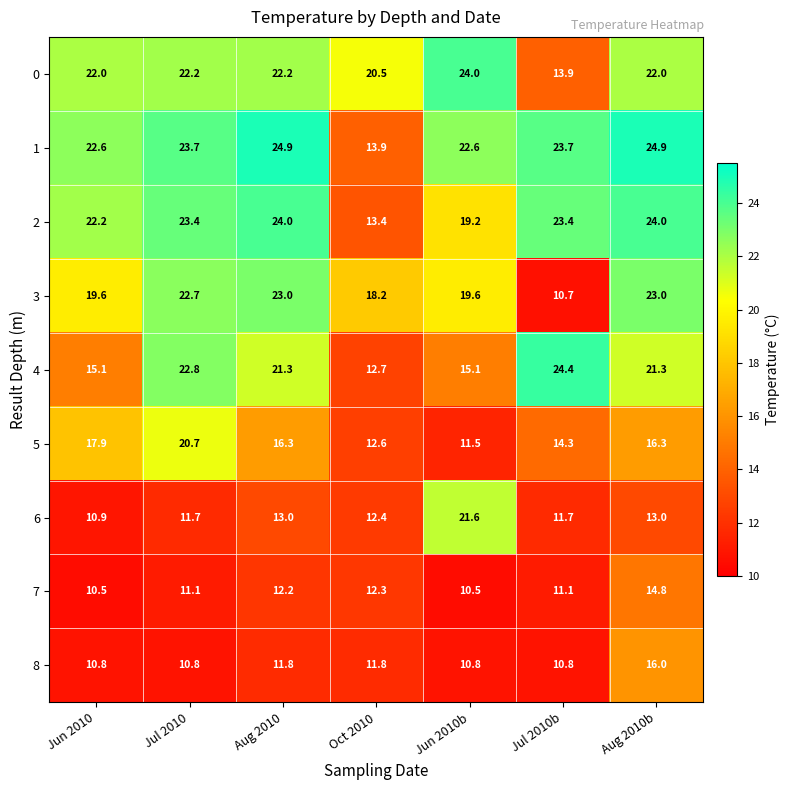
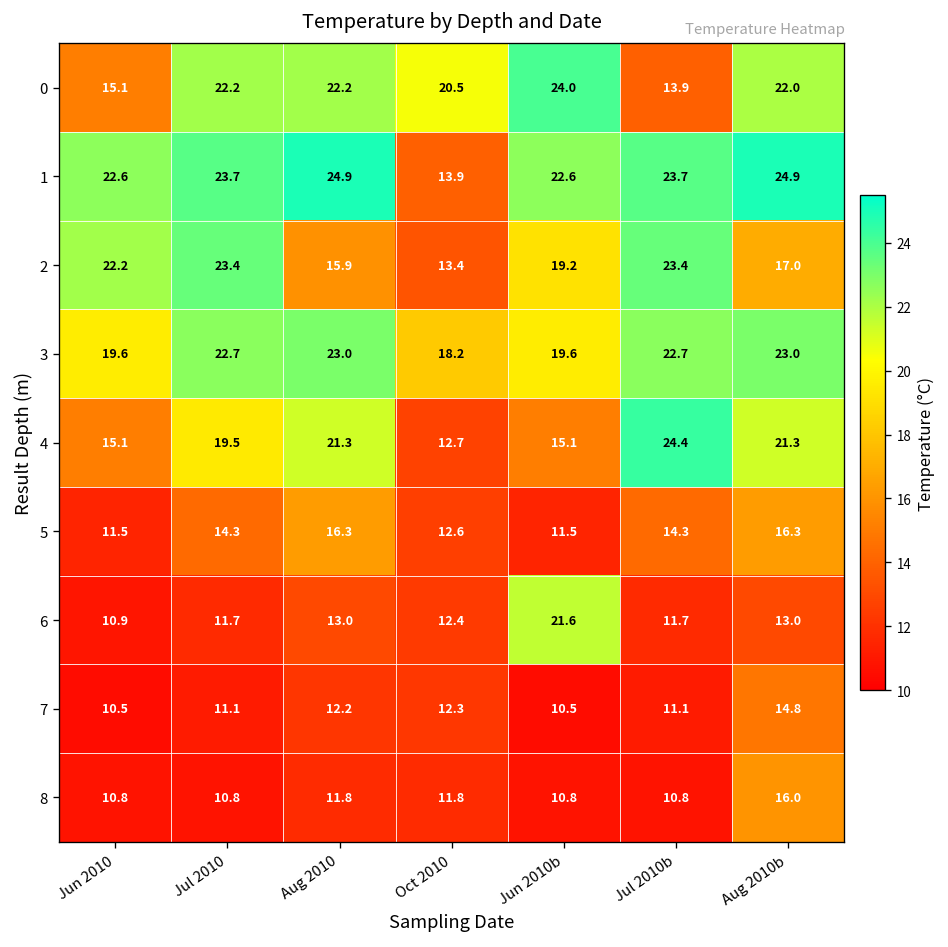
  {
    "0": {
-     "Jun 2010": 22.0,
+     "Jun 2010": 15.1,
      "Jul 2010": 22.2,
      "Aug 2010": 22.2,
      "Oct 2010": 20.5,
      "Jun 2010b": 24.0,
      "Jul 2010b": 13.9,
      "Aug 2010b": 22.0
    },
    "1": {
      "Jun 2010": 22.6,
      "Jul 2010": 23.7,
      "Aug 2010": 24.9,
      "Oct 2010": 13.9,
      "Jun 2010b": 22.6,
      "Jul 2010b": 23.7,
      "Aug 2010b": 24.9
    },
    "2": {
      "Jun 2010": 22.2,
      "Jul 2010": 23.4,
-     "Aug 2010": 24.0,
+     "Aug 2010": 15.9,
      "Oct 2010": 13.4,
      "Jun 2010b": 19.2,
      "Jul 2010b": 23.4,
-     "Aug 2010b": 24.0
+     "Aug 2010b": 17.0
    },
    "3": {
      "Jun 2010": 19.6,
      "Jul 2010": 22.7,
      "Aug 2010": 23.0,
      "Oct 2010": 18.2,
      "Jun 2010b": 19.6,
-     "Jul 2010b": 10.7,
+     "Jul 2010b": 22.7,
      "Aug 2010b": 23.0
    },
    "4": {
      "Jun 2010": 15.1,
-     "Jul 2010": 22.8,
+     "Jul 2010": 19.5,
      "Aug 2010": 21.3,
      "Oct 2010": 12.7,
      "Jun 2010b": 15.1,
      "Jul 2010b": 24.4,
      "Aug 2010b": 21.3
    },
    "5": {
-     "Jun 2010": 17.9,
-     "Jul 2010": 20.7,
+     "Jun 2010": 11.5,
+     "Jul 2010": 14.3,
      "Aug 2010": 16.3,
      "Oct 2010": 12.6,
      "Jun 2010b": 11.5,
      "Jul 2010b": 14.3,
      "Aug 2010b": 16.3
    },
    "6": {
      "Jun 2010": 10.9,
      "Jul 2010": 11.7,
      "Aug 2010": 13.0,
      "Oct 2010": 12.4,
      "Jun 2010b": 21.6,
      "Jul 2010b": 11.7,
      "Aug 2010b": 13.0
    },
    "7": {
      "Jun 2010": 10.5,
      "Jul 2010": 11.1,
      "Aug 2010": 12.2,
      "Oct 2010": 12.3,
      "Jun 2010b": 10.5,
      "Jul 2010b": 11.1,
      "Aug 2010b": 14.8
    },
    "8": {
      "Jun 2010": 10.8,
      "Jul 2010": 10.8,
      "Aug 2010": 11.8,
      "Oct 2010": 11.8,
      "Jun 2010b": 10.8,
      "Jul 2010b": 10.8,
      "Aug 2010b": 16.0
    }
  }
